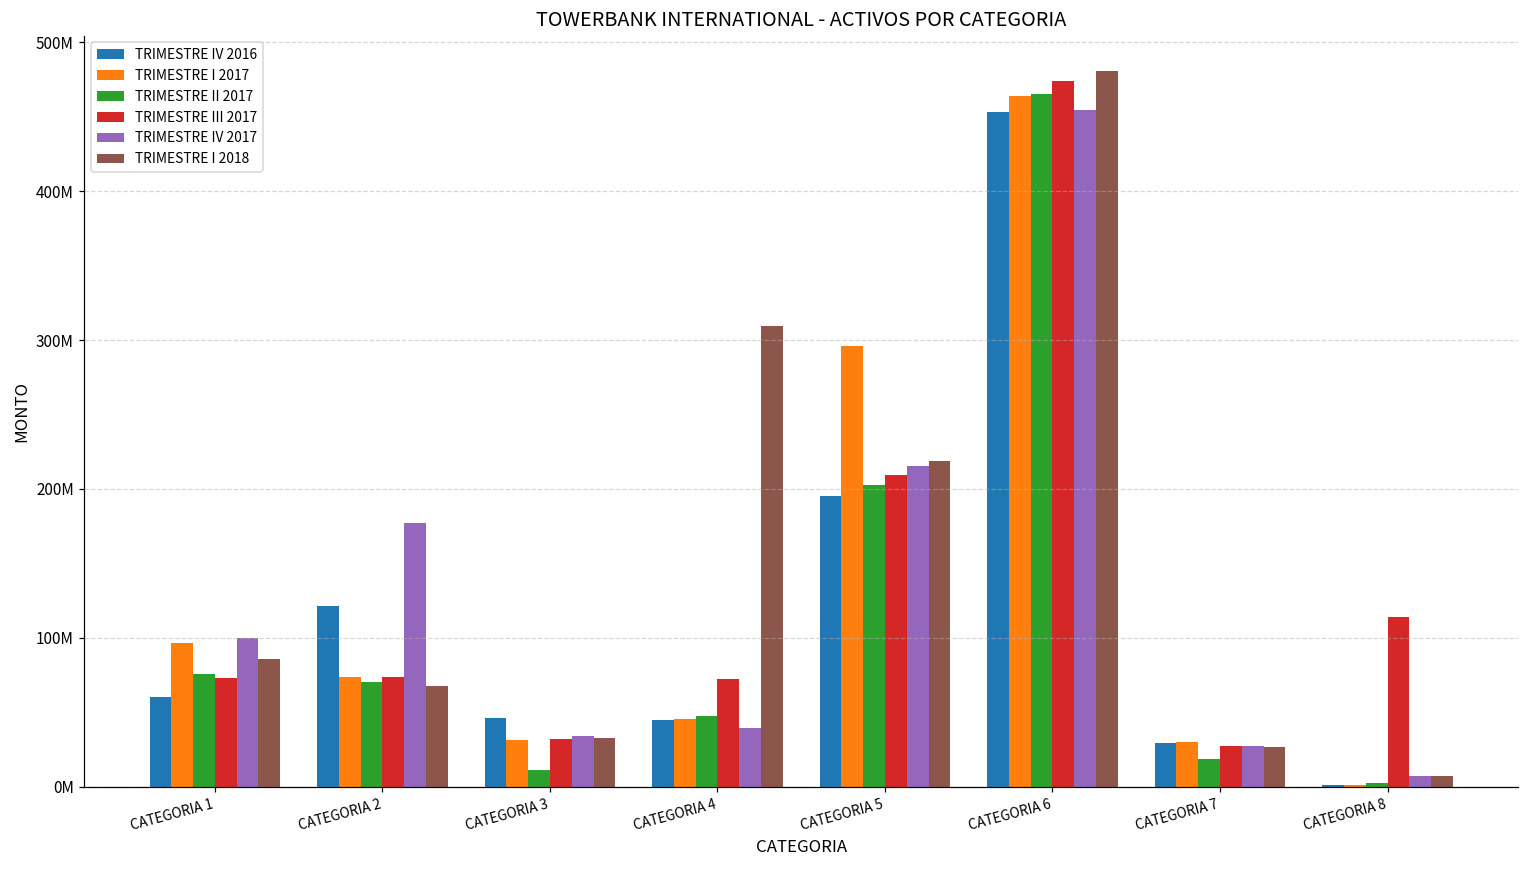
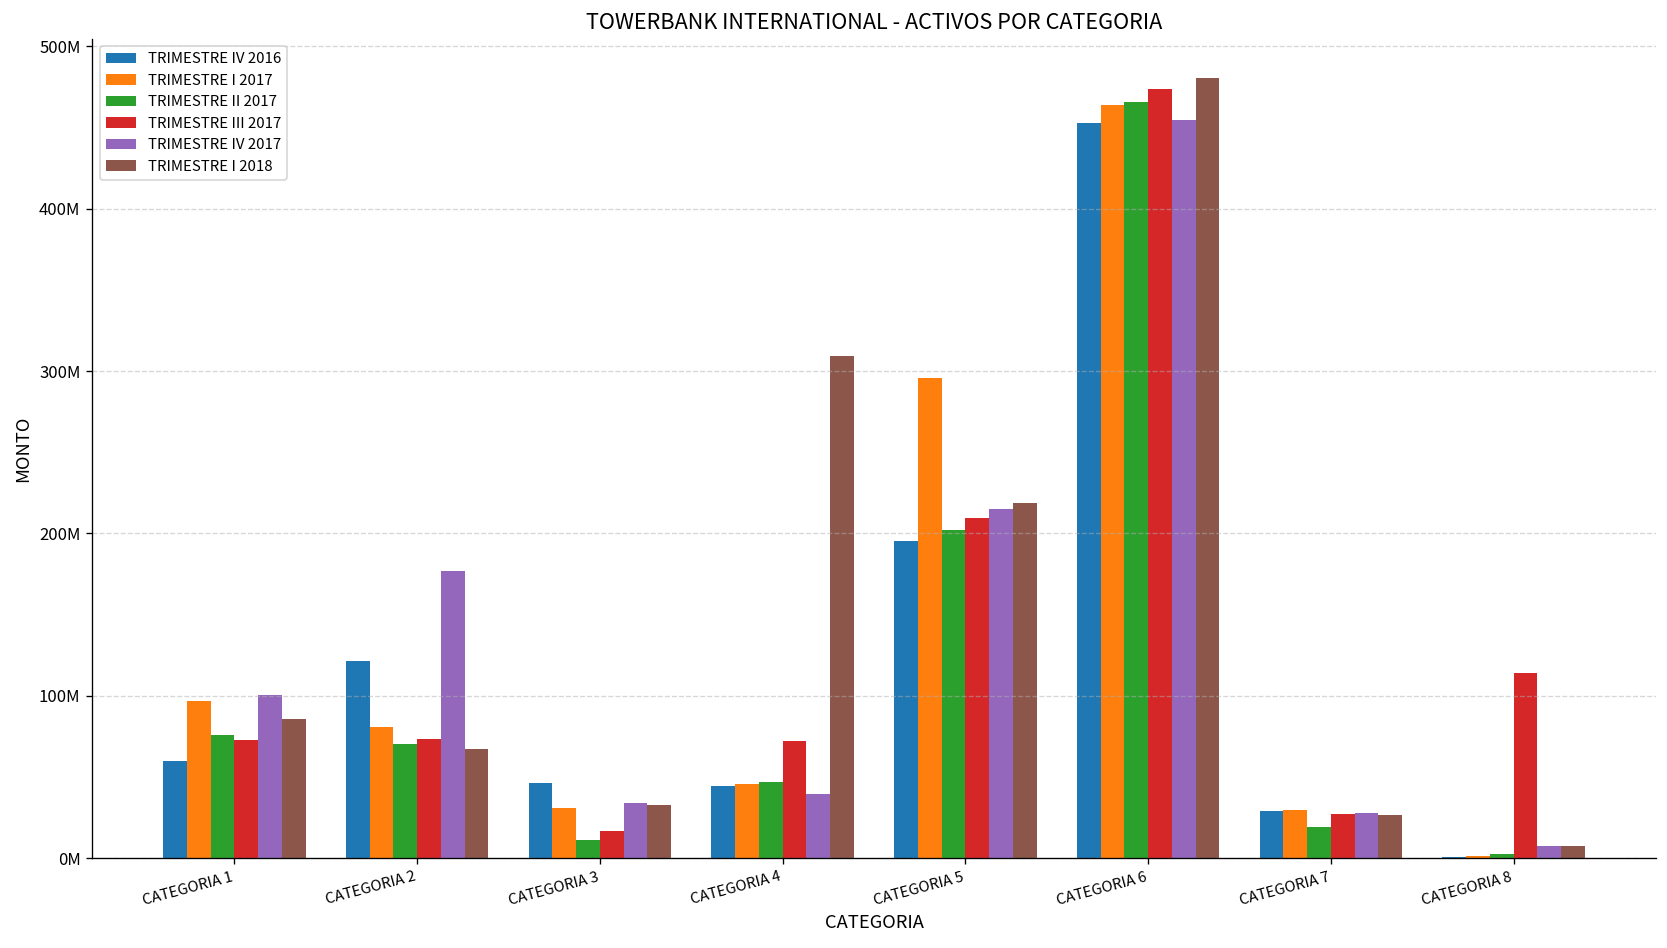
  {
    "TRIMESTRE IV 2016": {
      "CATEGORIA 1": 60000000,
      "CATEGORIA 2": 122000000,
      "CATEGORIA 3": 46000000,
      "CATEGORIA 4": 45000000,
      "CATEGORIA 5": 195000000,
      "CATEGORIA 6": 453000000,
      "CATEGORIA 7": 29000000
    },
    "TRIMESTRE I 2017": {
      "CATEGORIA 1": 97000000,
-     "CATEGORIA 2": 74000000,
+     "CATEGORIA 2": 81000000,
      "CATEGORIA 3": 31000000,
      "CATEGORIA 4": 46000000,
      "CATEGORIA 5": 296000000,
      "CATEGORIA 6": 464000000,
      "CATEGORIA 7": 30000000
    },
    "TRIMESTRE II 2017": {
      "CATEGORIA 1": 76000000,
      "CATEGORIA 2": 70000000,
      "CATEGORIA 3": 12000000,
      "CATEGORIA 4": 47000000,
      "CATEGORIA 5": 202000000,
      "CATEGORIA 6": 466000000,
      "CATEGORIA 7": 19000000,
      "CATEGORIA 8": 3000000
    },
    "TRIMESTRE III 2017": {
      "CATEGORIA 1": 73000000,
      "CATEGORIA 2": 74000000,
-     "CATEGORIA 3": 32000000,
+     "CATEGORIA 3": 17000000,
      "CATEGORIA 4": 72000000,
      "CATEGORIA 5": 209000000,
      "CATEGORIA 6": 474000000,
      "CATEGORIA 7": 27000000,
      "CATEGORIA 8": 114000000
    },
    "TRIMESTRE IV 2017": {
      "CATEGORIA 1": 100000000,
      "CATEGORIA 2": 177000000,
      "CATEGORIA 3": 34000000,
      "CATEGORIA 4": 40000000,
      "CATEGORIA 5": 215000000,
      "CATEGORIA 6": 454000000,
      "CATEGORIA 7": 28000000,
      "CATEGORIA 8": 7000000
    },
    "TRIMESTRE I 2018": {
      "CATEGORIA 1": 85000000,
      "CATEGORIA 2": 67000000,
      "CATEGORIA 3": 33000000,
      "CATEGORIA 4": 309000000,
      "CATEGORIA 5": 219000000,
      "CATEGORIA 6": 481000000,
      "CATEGORIA 7": 26000000,
      "CATEGORIA 8": 7000000
    }
  }
